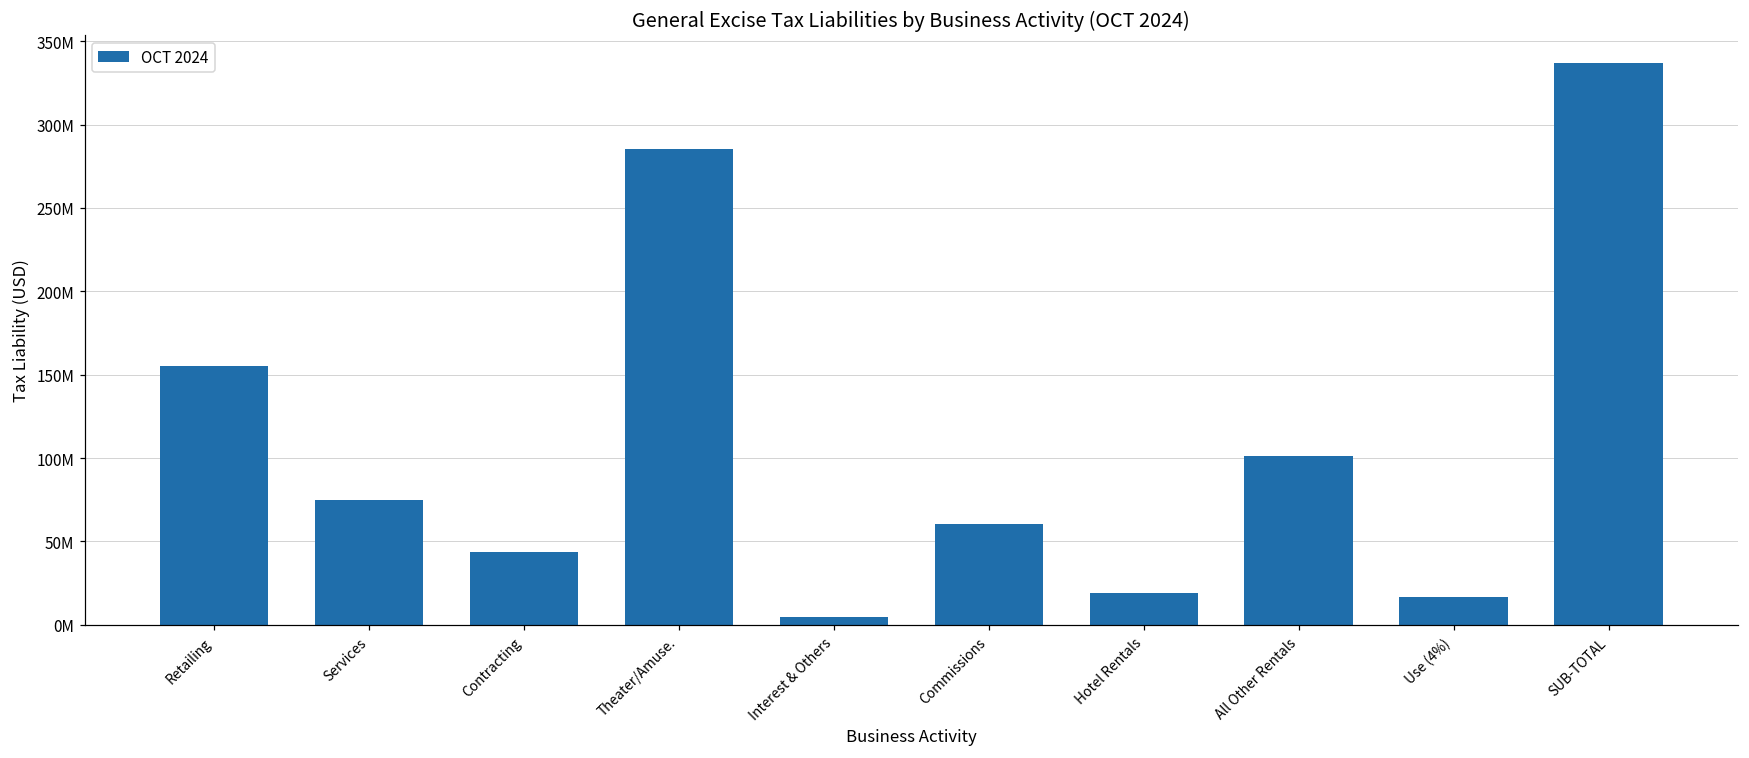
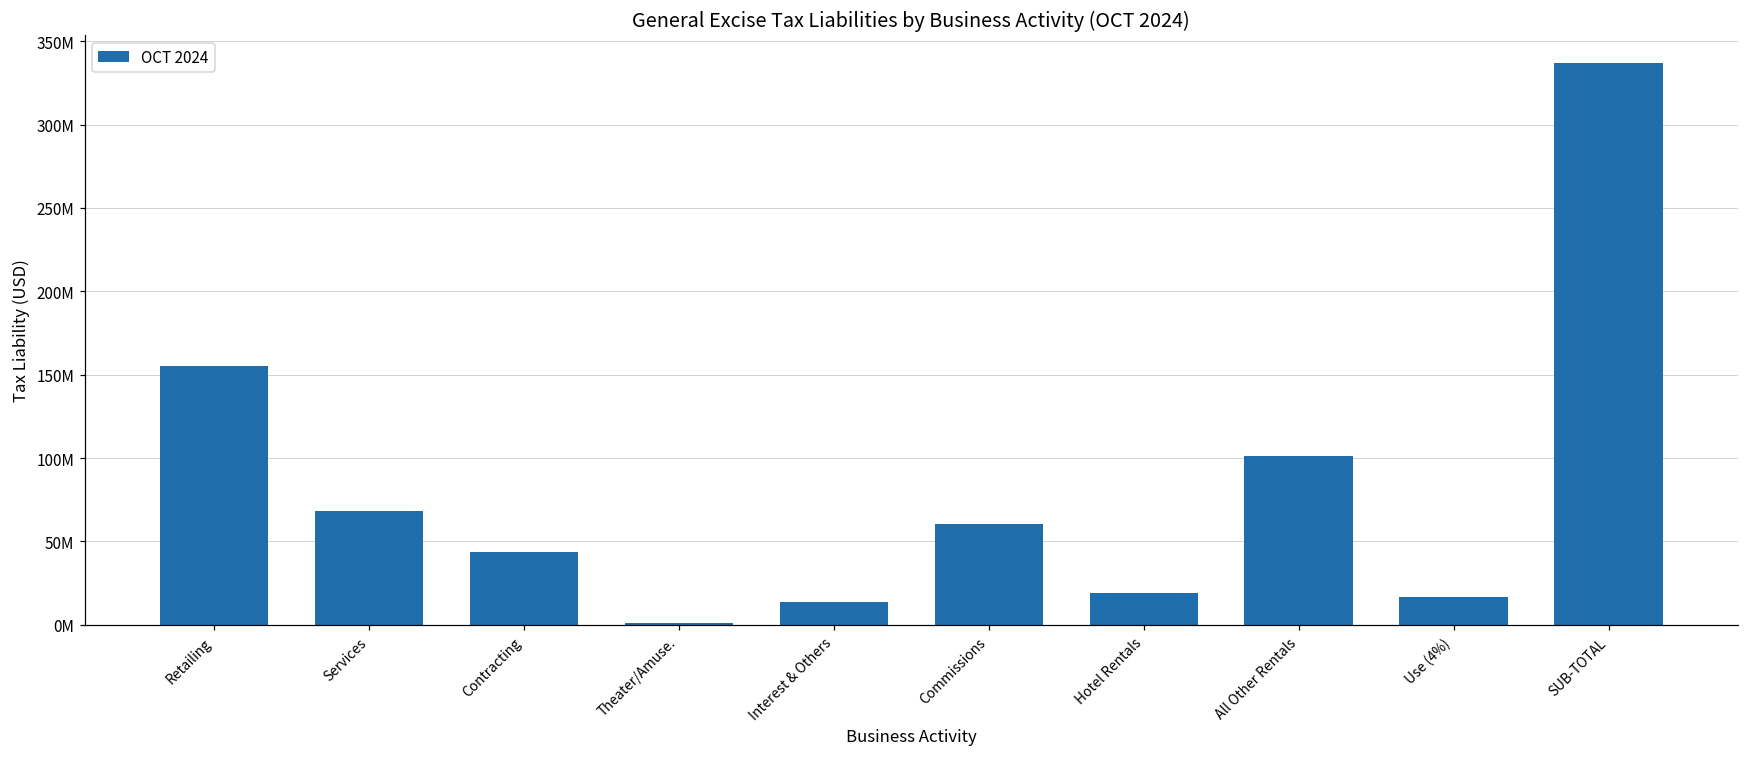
  {
    "Retailing": 155000000,
-   "Services": 75000000,
+   "Services": 68000000,
    "Contracting": 43000000,
-   "Theater/Amuse.": 285000000,
-   "Interest & Others": 5000000,
+   "Theater/Amuse.": 1000000,
+   "Interest & Others": 14000000,
    "Commissions": 61000000,
    "Hotel Rentals": 19000000,
    "All Other Rentals": 101000000,
    "Use (4%)": 16000000,
    "SUB-TOTAL": 337000000
  }
